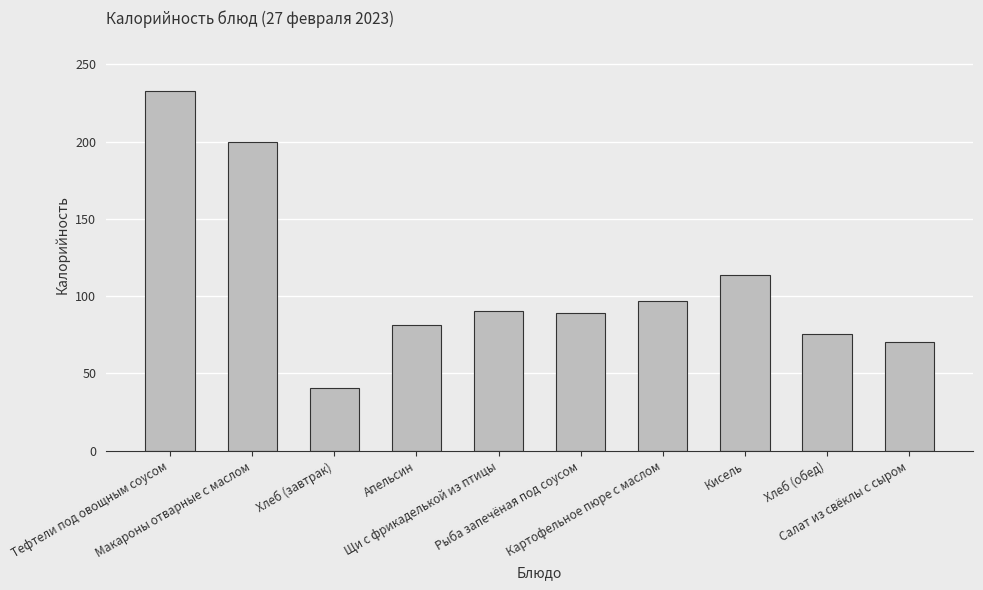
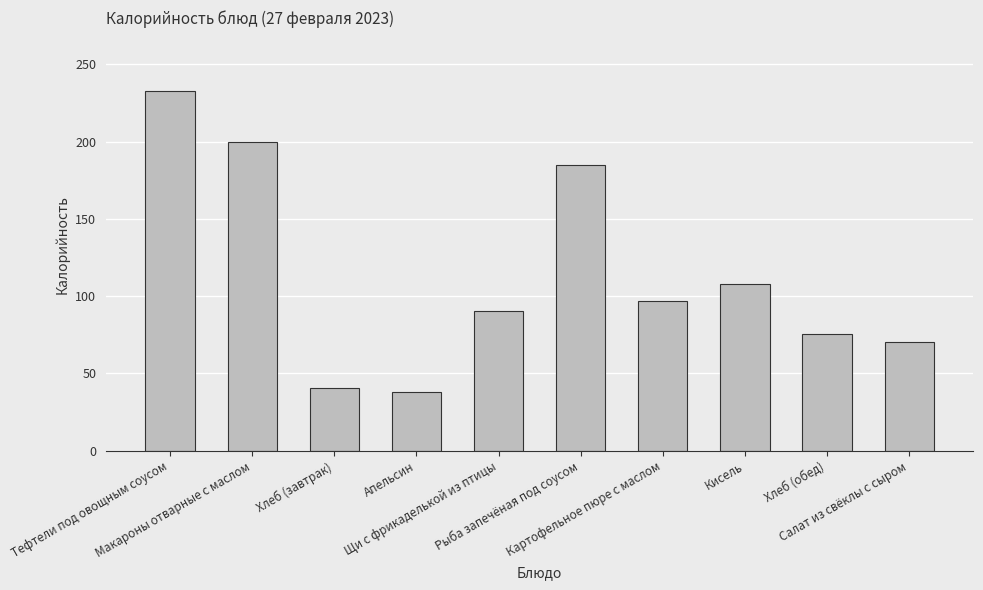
  {
    "Тефтели под овощным соусом": 232,
    "Макароны отварные с маслом": 199,
    "Хлеб (завтрак)": 40,
-   "Апельсин": 81,
+   "Апельсин": 38,
    "Щи с фрикаделькой из птицы": 90,
-   "Рыба запечёная под соусом": 89,
+   "Рыба запечёная под соусом": 185,
    "Картофельное пюре с маслом": 97,
-   "Кисель": 114,
+   "Кисель": 108,
    "Хлеб (обед)": 76,
    "Салат из свёклы с сыром": 70
  }
